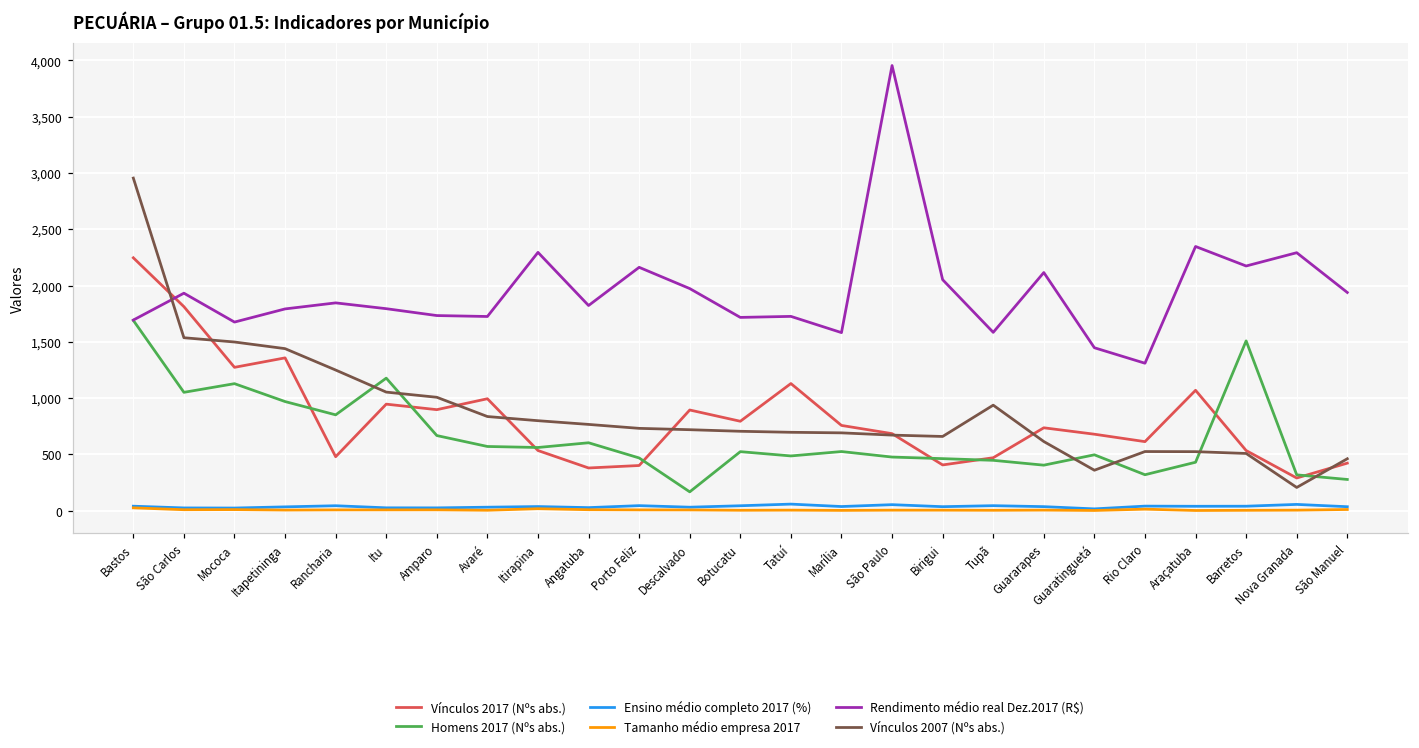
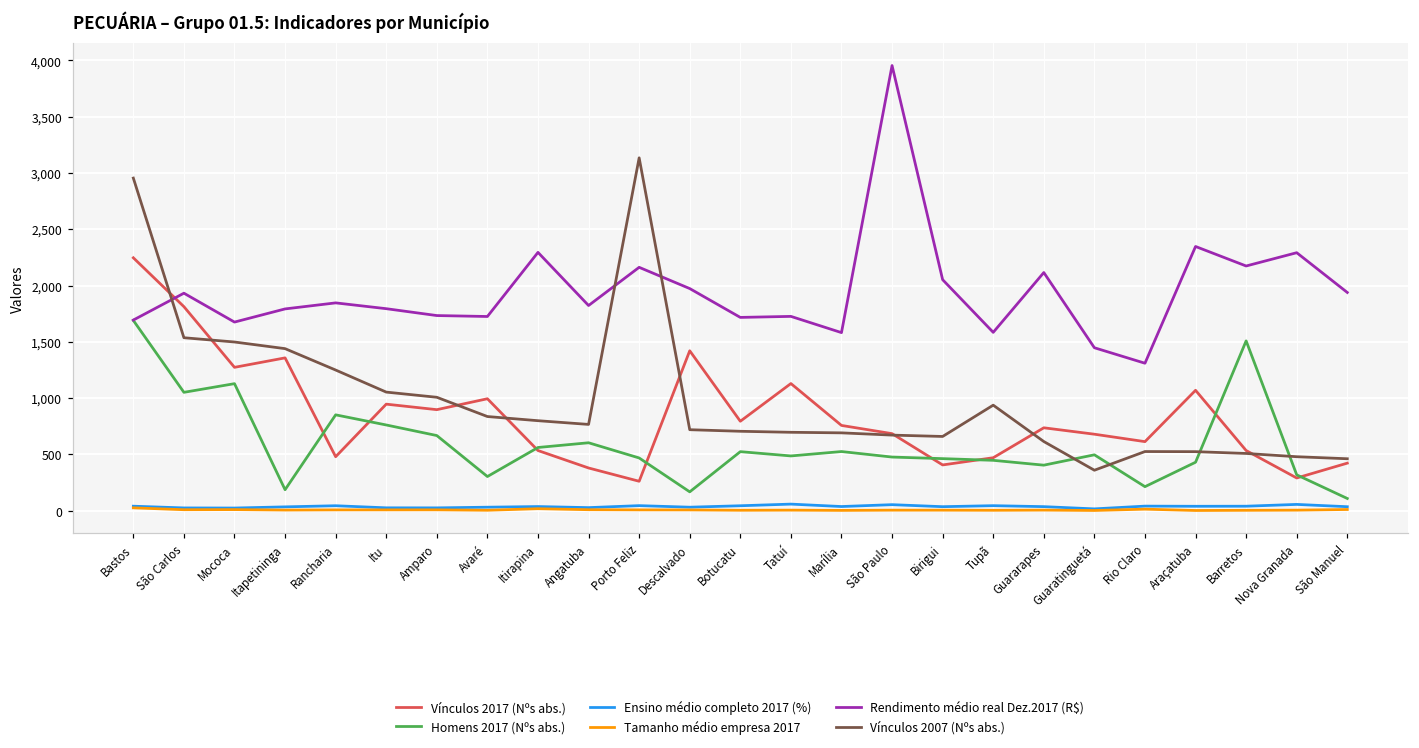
  {
    "Vínculos 2017 (Nºs abs.)": {
      "Bastos": "2,250",
      "São Carlos": "1,810",
      "Mococa": "1,270",
      "Itapetininga": "1,360",
      "Rancharia": "480",
      "Itu": "950",
      "Amparo": "900",
      "Avaré": "1,000",
      "Itirapina": "540",
      "Angatuba": "380",
-     "Porto Feliz": "400",
-     "Descalvado": "900",
+     "Porto Feliz": "260",
+     "Descalvado": "1,420",
      "Botucatu": "800",
      "Tatuí": "1,130",
      "Marília": "760",
      "Birigui": "410",
      "Guararapes": "740",
      "Guaratinguetá": "680",
      "Rio Claro": "610",
      "Araçatuba": "1,070",
      "Barretos": "540",
      "Nova Granada": "290",
      "São Manuel": "420"
    },
    "Homens 2017 (Nºs abs.)": {
      "São Carlos": "1,050",
      "Mococa": "1,130",
-     "Itapetininga": "970",
+     "Itapetininga": "190",
      "Rancharia": "850",
-     "Itu": "1,180",
+     "Itu": "760",
      "Amparo": "670",
-     "Avaré": "570",
+     "Avaré": "300",
      "Itirapina": "560",
      "Angatuba": "600",
      "Porto Feliz": "470",
      "Descalvado": "170",
      "Botucatu": "530",
      "Tatuí": "490",
      "Marília": "530",
      "São Paulo": "480",
      "Birigui": "460",
      "Guararapes": "410",
      "Guaratinguetá": "500",
-     "Rio Claro": "320",
+     "Rio Claro": "210",
      "Araçatuba": "430",
      "Barretos": "1,510",
      "Nova Granada": "320",
-     "São Manuel": "280"
+     "São Manuel": "110"
    },
    "Ensino médio completo 2017 (%)": {
      "Itapetininga": "30",
      "Rancharia": "40",
      "Avaré": "30",
      "Porto Feliz": "50",
      "Botucatu": "40",
      "Tatuí": "60",
      "Marília": "40",
      "São Paulo": "50",
      "Birigui": "40",
      "Tupã": "50",
      "Guararapes": "40",
      "Rio Claro": "40",
      "Araçatuba": "40",
      "Barretos": "40",
      "Nova Granada": "60",
      "São Manuel": "40"
    },
    "Tamanho médio empresa 2017": {
      "Itapetininga": "10",
      "Rancharia": "10",
      "Avaré": "0",
      "Porto Feliz": "10",
      "Botucatu": "0",
      "Tatuí": "10",
      "Marília": "0",
      "São Paulo": "10",
      "Birigui": "10",
      "Tupã": "0",
      "Guararapes": "10",
      "Rio Claro": "10",
      "Araçatuba": "0",
      "Barretos": "0",
      "Nova Granada": "10",
      "São Manuel": "10"
    },
    "Rendimento médio real Dez.2017 (R$)": {
      "São Carlos": "1,930",
      "Mococa": "1,680",
      "Itapetininga": "1,790",
      "Rancharia": "1,850",
      "Itu": "1,790",
      "Amparo": "1,730",
      "Avaré": "1,730",
      "Itirapina": "2,300",
      "Angatuba": "1,820",
      "Porto Feliz": "2,160",
      "Descalvado": "1,970",
      "Botucatu": "1,720",
      "Tatuí": "1,730",
      "Marília": "1,580",
      "São Paulo": "3,950",
      "Birigui": "2,050",
      "Tupã": "1,580",
      "Guararapes": "2,120",
      "Guaratinguetá": "1,450",
      "Rio Claro": "1,310",
      "Araçatuba": "2,350",
      "Barretos": "2,170",
      "Nova Granada": "2,290",
      "São Manuel": "1,940"
    },
    "Vínculos 2007 (Nºs abs.)": {
      "Bastos": "2,960",
      "São Carlos": "1,540",
      "Mococa": "1,500",
      "Itapetininga": "1,440",
      "Rancharia": "1,250",
      "Itu": "1,050",
      "Amparo": "1,010",
      "Avaré": "840",
      "Itirapina": "800",
      "Angatuba": "770",
-     "Porto Feliz": "730",
+     "Porto Feliz": "3,140",
      "Descalvado": "720",
      "Botucatu": "710",
      "Tatuí": "700",
      "Marília": "690",
      "Birigui": "660",
      "Tupã": "940",
      "Guararapes": "620",
      "Guaratinguetá": "360",
      "Rio Claro": "530",
      "Araçatuba": "530",
      "Barretos": "510",
-     "Nova Granada": "210",
+     "Nova Granada": "480",
      "São Manuel": "460"
    }
  }
